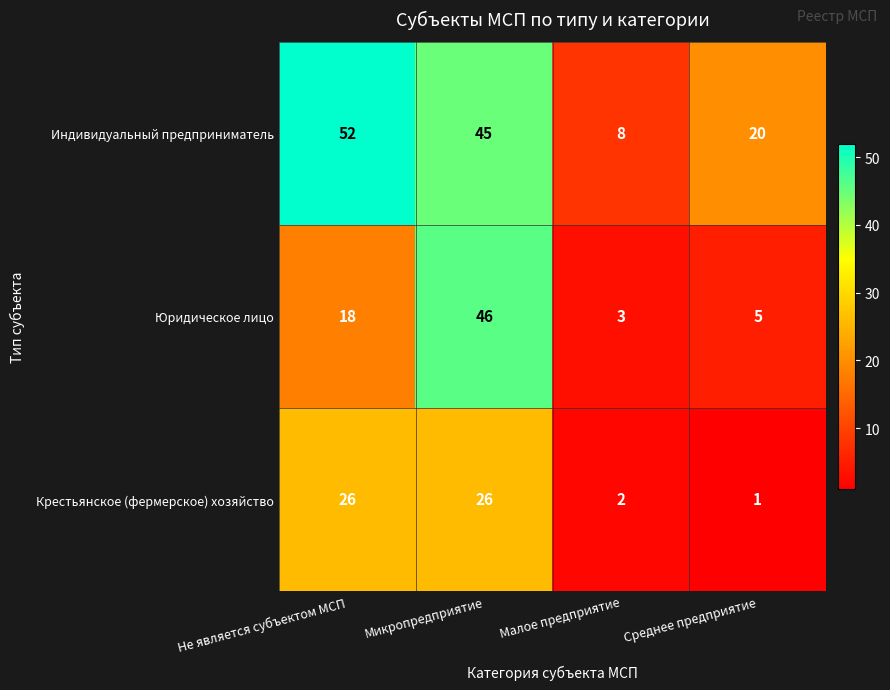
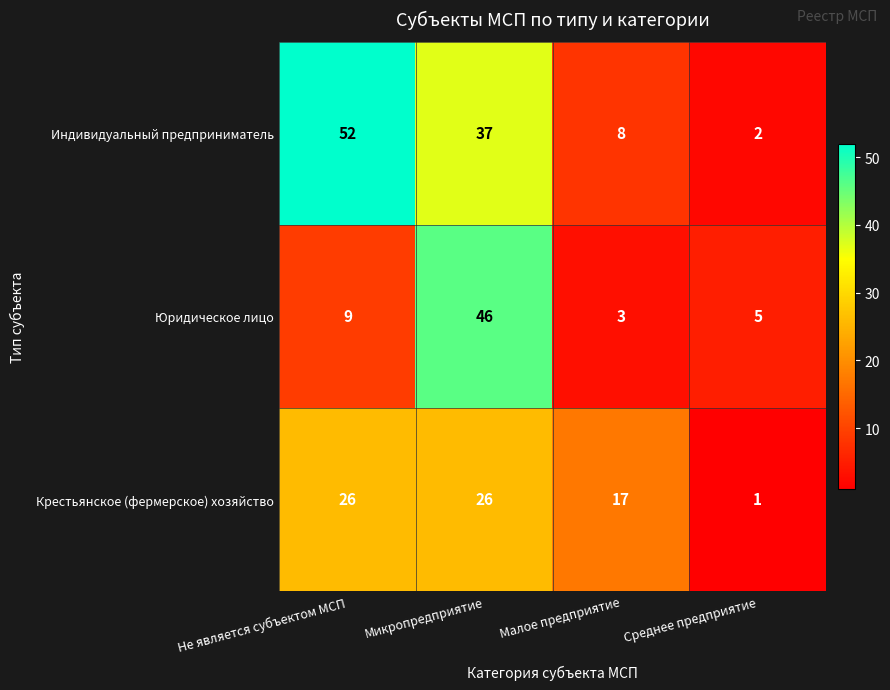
  {
    "Индивидуальный предприниматель": {
      "Не является субъектом МСП": 52,
-     "Микропредприятие": 45,
+     "Микропредприятие": 37,
      "Малое предприятие": 8,
-     "Среднее предприятие": 20
+     "Среднее предприятие": 2
    },
    "Юридическое лицо": {
-     "Не является субъектом МСП": 18,
+     "Не является субъектом МСП": 9,
      "Микропредприятие": 46,
      "Малое предприятие": 3,
      "Среднее предприятие": 5
    },
    "Крестьянское (фермерское) хозяйство": {
      "Не является субъектом МСП": 26,
      "Микропредприятие": 26,
-     "Малое предприятие": 2,
+     "Малое предприятие": 17,
      "Среднее предприятие": 1
    }
  }
